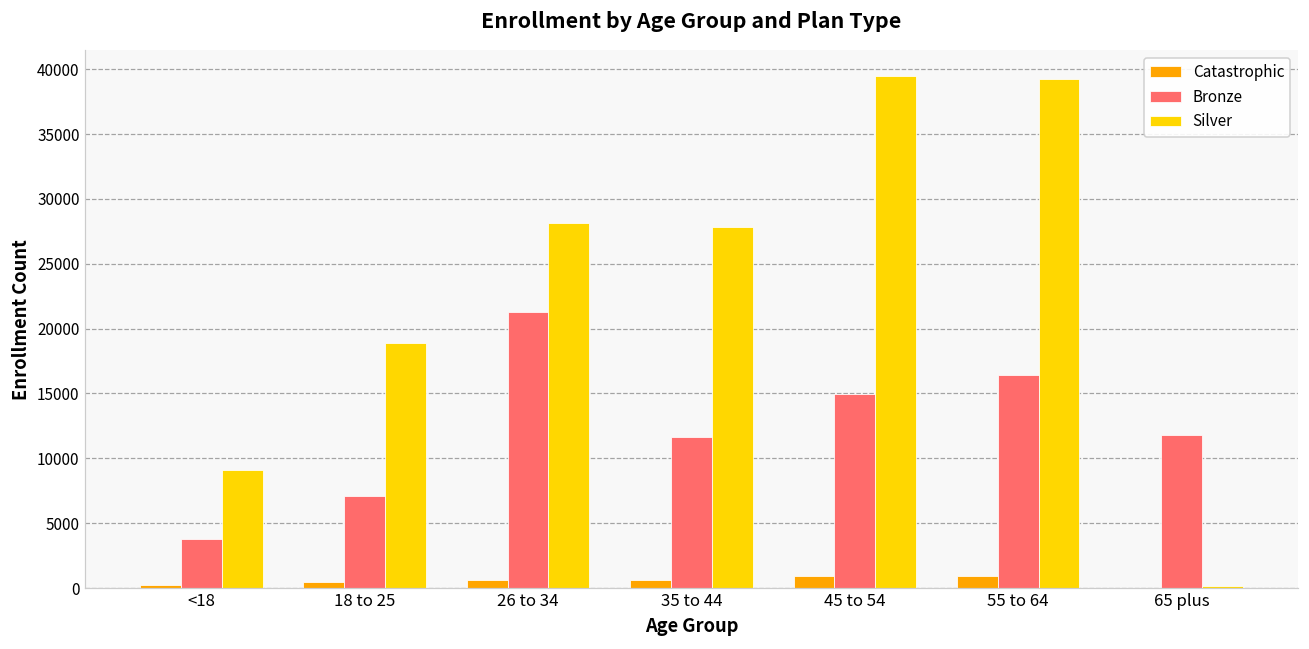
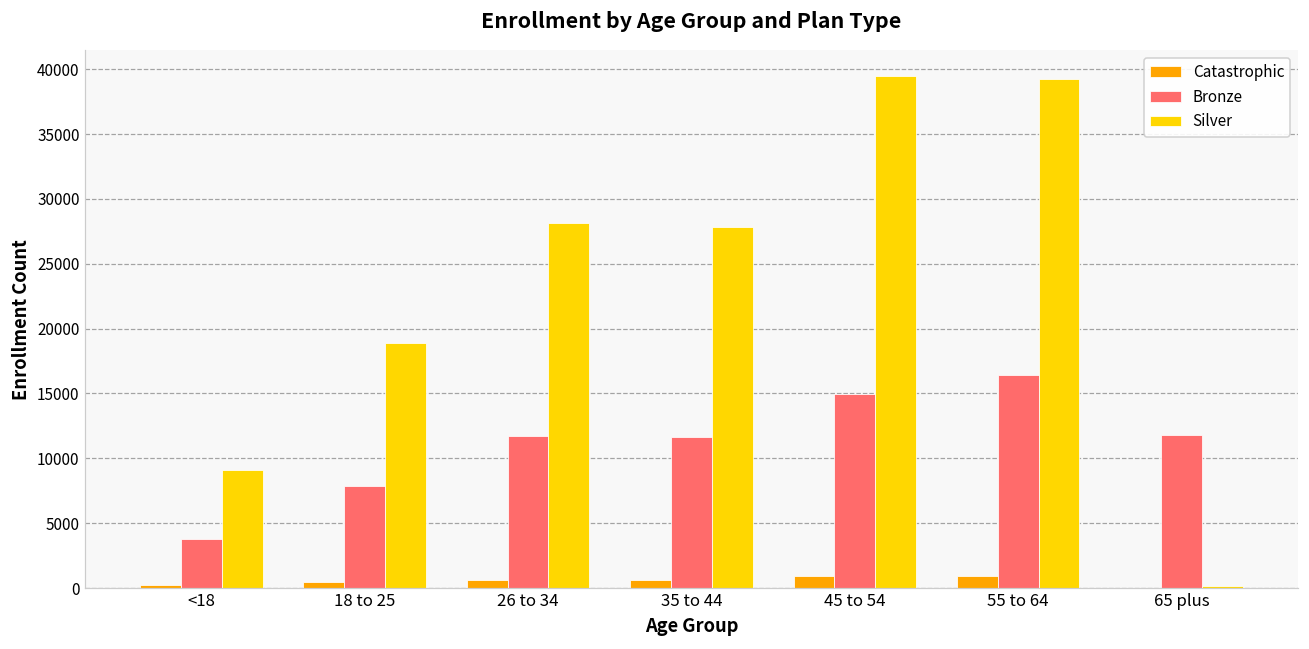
  {
    "Bronze": {
      "<18": 3800,
-     "18 to 25": 7100,
-     "26 to 34": 21300,
+     "18 to 25": 7900,
+     "26 to 34": 11700,
      "35 to 44": 11600,
      "45 to 54": 15000,
      "55 to 64": 16400,
      "65 plus": 11800
    }
  }
